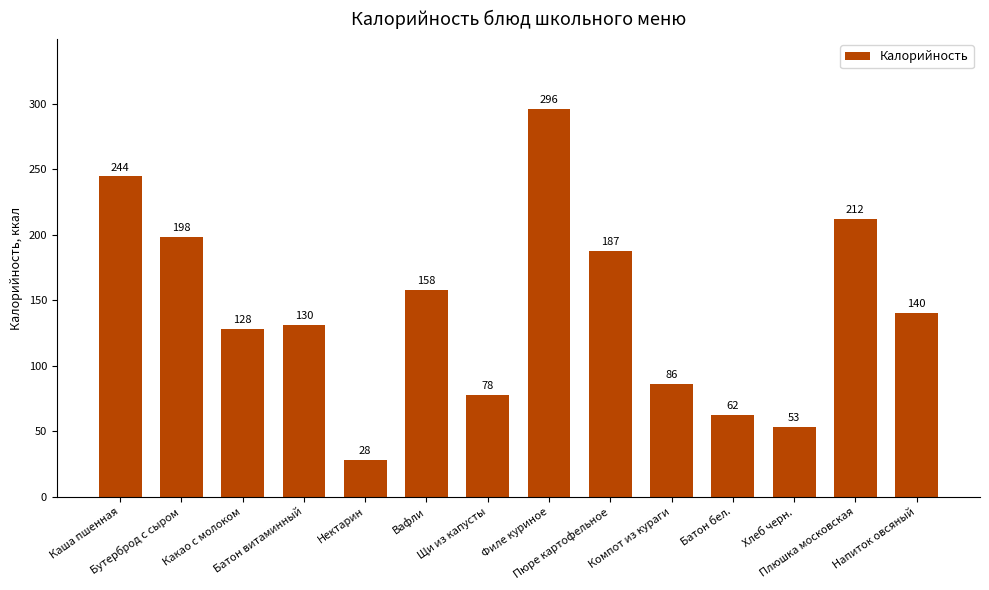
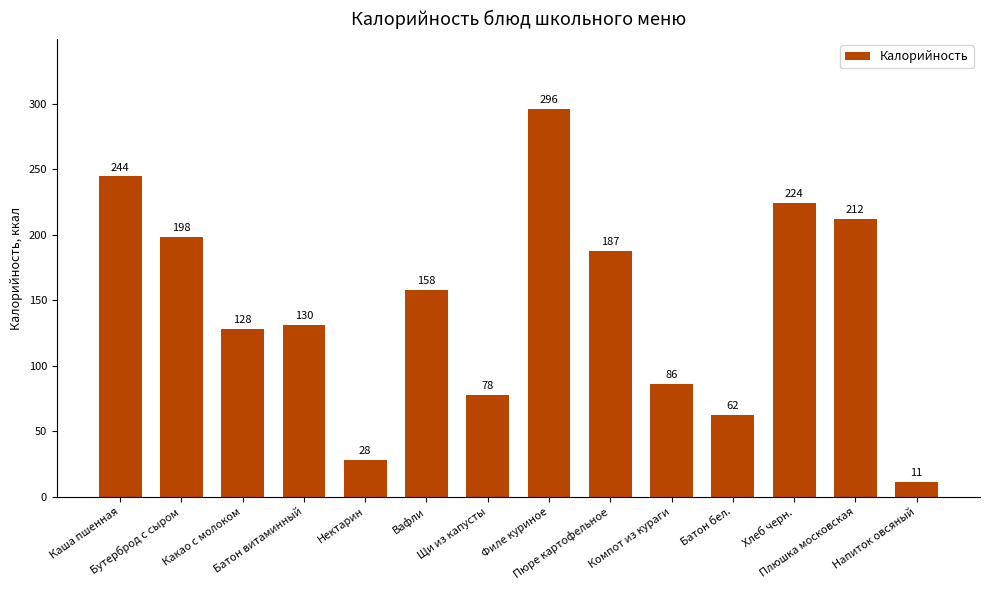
  {
    "Каша пшенная": 244,
    "Бутерброд с сыром": 198,
    "Какао с молоком": 128,
    "Нектарин": 28,
    "Вафли": 158,
    "Щи из капусты": 78,
    "Филе куриное": 296,
    "Пюре картофельное": 187,
    "Компот из кураги": 86,
-   "Хлеб черн.": 53,
+   "Хлеб черн.": 224,
    "Плюшка московская": 212,
-   "Напиток овсяный": 140
+   "Напиток овсяный": 11
  }
